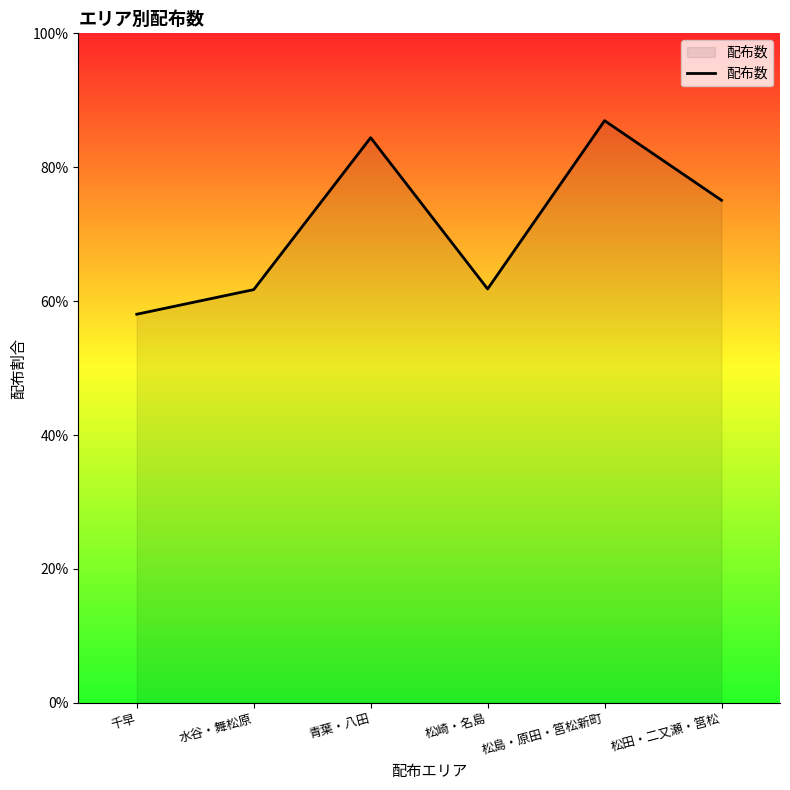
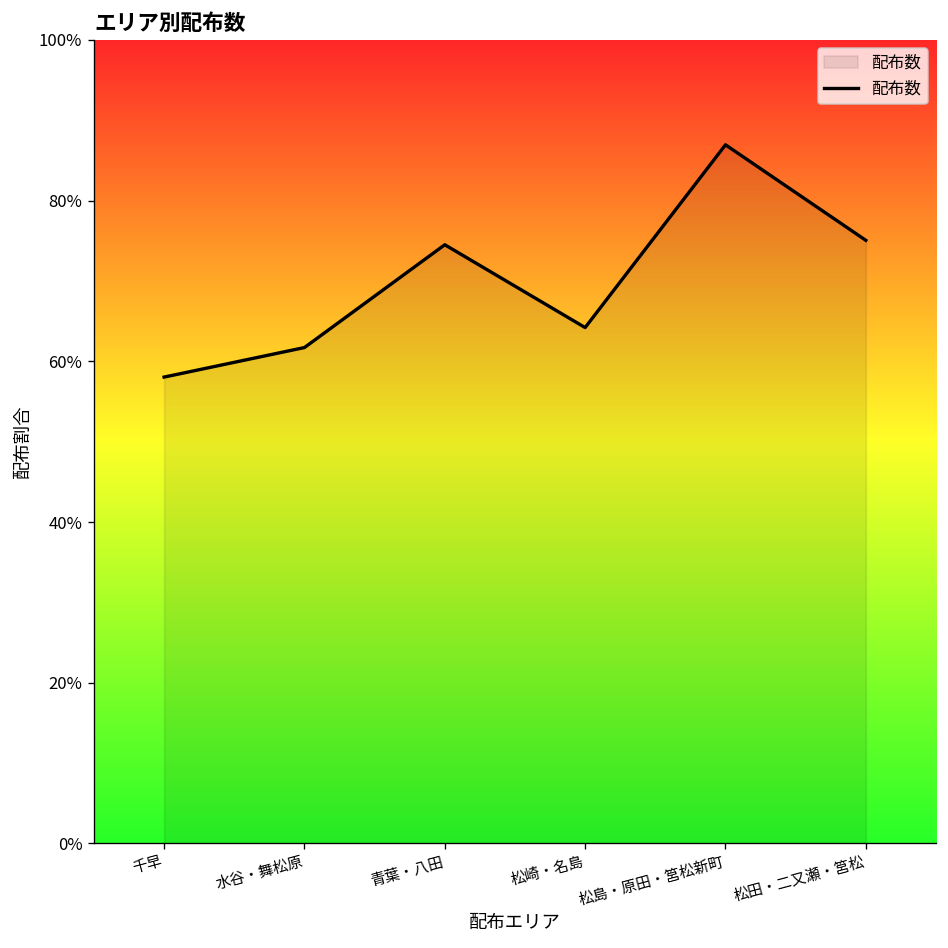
  {
    "千早": "58%",
    "水谷・舞松原": "62%",
-   "青葉・八田": "84%",
-   "松崎・名島": "62%",
+   "青葉・八田": "75%",
+   "松崎・名島": "64%",
    "松島・原田・筥松新町": "87%",
    "松田・二又瀬・筥松": "75%"
  }
